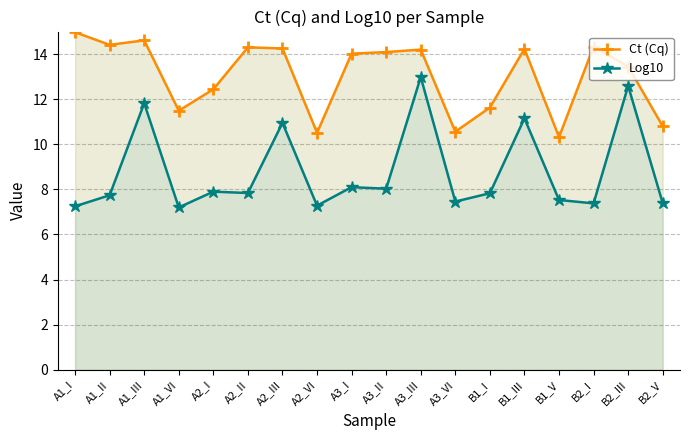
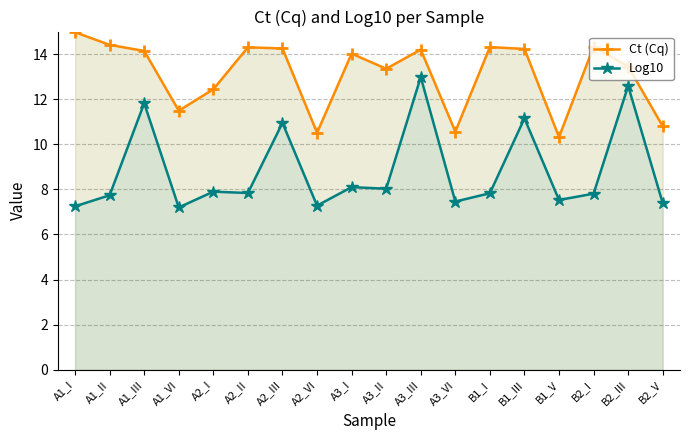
  {
    "Ct (Cq)": {
      "A1_I": 15.0,
      "A1_II": 14.4,
-     "A1_III": 14.6,
+     "A1_III": 14.1,
      "A1_VI": 11.5,
      "A2_I": 12.4,
      "A2_II": 14.3,
      "A2_III": 14.3,
      "A2_VI": 10.5,
      "A3_I": 14.0,
-     "A3_II": 14.1,
+     "A3_II": 13.4,
      "A3_III": 14.2,
      "A3_VI": 10.6,
-     "B1_I": 11.6,
+     "B1_I": 14.3,
      "B1_III": 14.2,
      "B1_V": 10.3,
      "B2_V": 10.8
    },
    "Log10": {
      "A1_I": 7.3,
      "A1_II": 7.7,
      "A1_III": 11.8,
      "A1_VI": 7.2,
      "A2_I": 7.9,
      "A2_II": 7.8,
      "A2_III": 11.0,
      "A2_VI": 7.3,
      "A3_I": 8.1,
      "A3_II": 8.0,
      "A3_III": 13.0,
      "A3_VI": 7.5,
      "B1_I": 7.8,
      "B1_III": 11.2,
      "B1_V": 7.5,
-     "B2_I": 7.4,
+     "B2_I": 7.8,
      "B2_III": 12.6,
      "B2_V": 7.4
    }
  }
